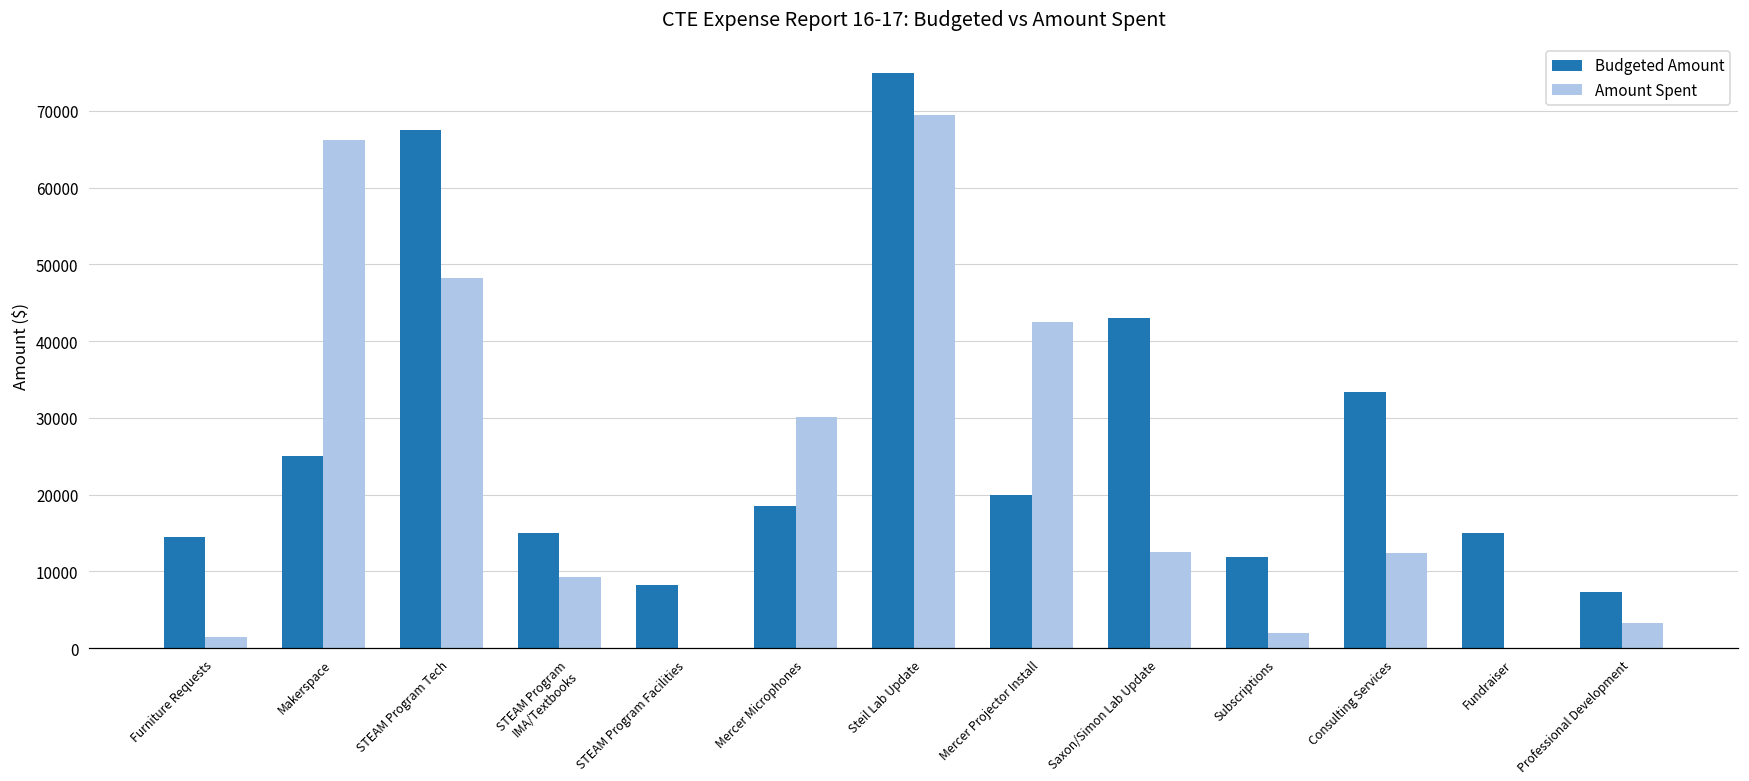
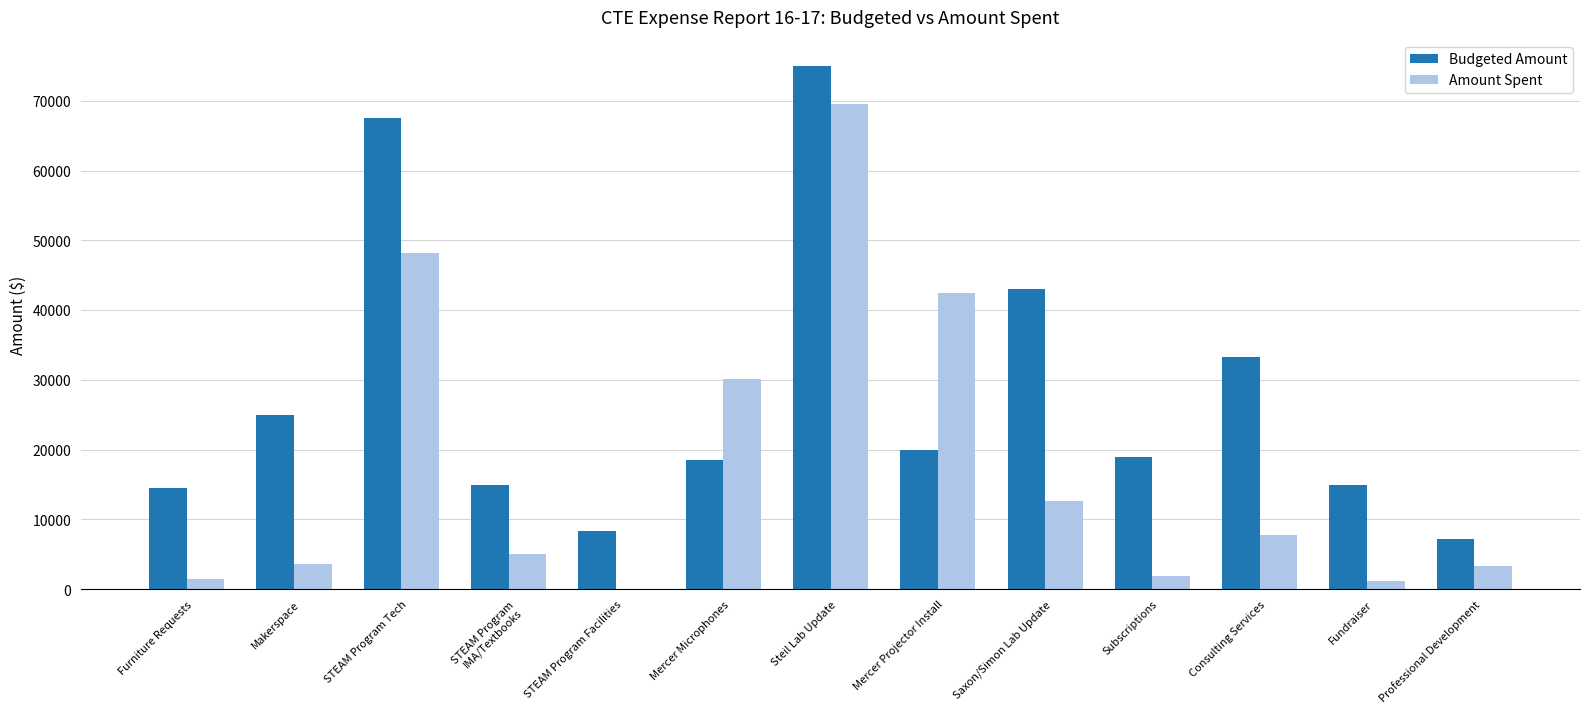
  {
    "Budgeted Amount": {
      "Furniture Requests": 14000,
      "Makerspace": 25000,
      "STEAM Program Tech": 68000,
      "STEAM Program IMA/Textbooks": 15000,
      "STEAM Program Facilities": 8000,
      "Mercer Microphones": 19000,
      "Steil Lab Update": 75000,
      "Mercer Projector Install": 20000,
      "Saxon/Simon Lab Update": 43000,
-     "Subscriptions": 12000,
+     "Subscriptions": 19000,
      "Consulting Services": 33000,
      "Fundraiser": 15000,
      "Professional Development": 7000
    },
    "Amount Spent": {
      "Furniture Requests": 1000,
-     "Makerspace": 66000,
+     "Makerspace": 4000,
      "STEAM Program Tech": 48000,
-     "STEAM Program IMA/Textbooks": 9000,
+     "STEAM Program IMA/Textbooks": 5000,
      "STEAM Program Facilities": 0,
      "Mercer Microphones": 30000,
      "Steil Lab Update": 70000,
      "Mercer Projector Install": 42000,
      "Saxon/Simon Lab Update": 13000,
      "Subscriptions": 2000,
-     "Consulting Services": 12000,
-     "Fundraiser": 0,
+     "Consulting Services": 8000,
+     "Fundraiser": 1000,
      "Professional Development": 3000
    }
  }
